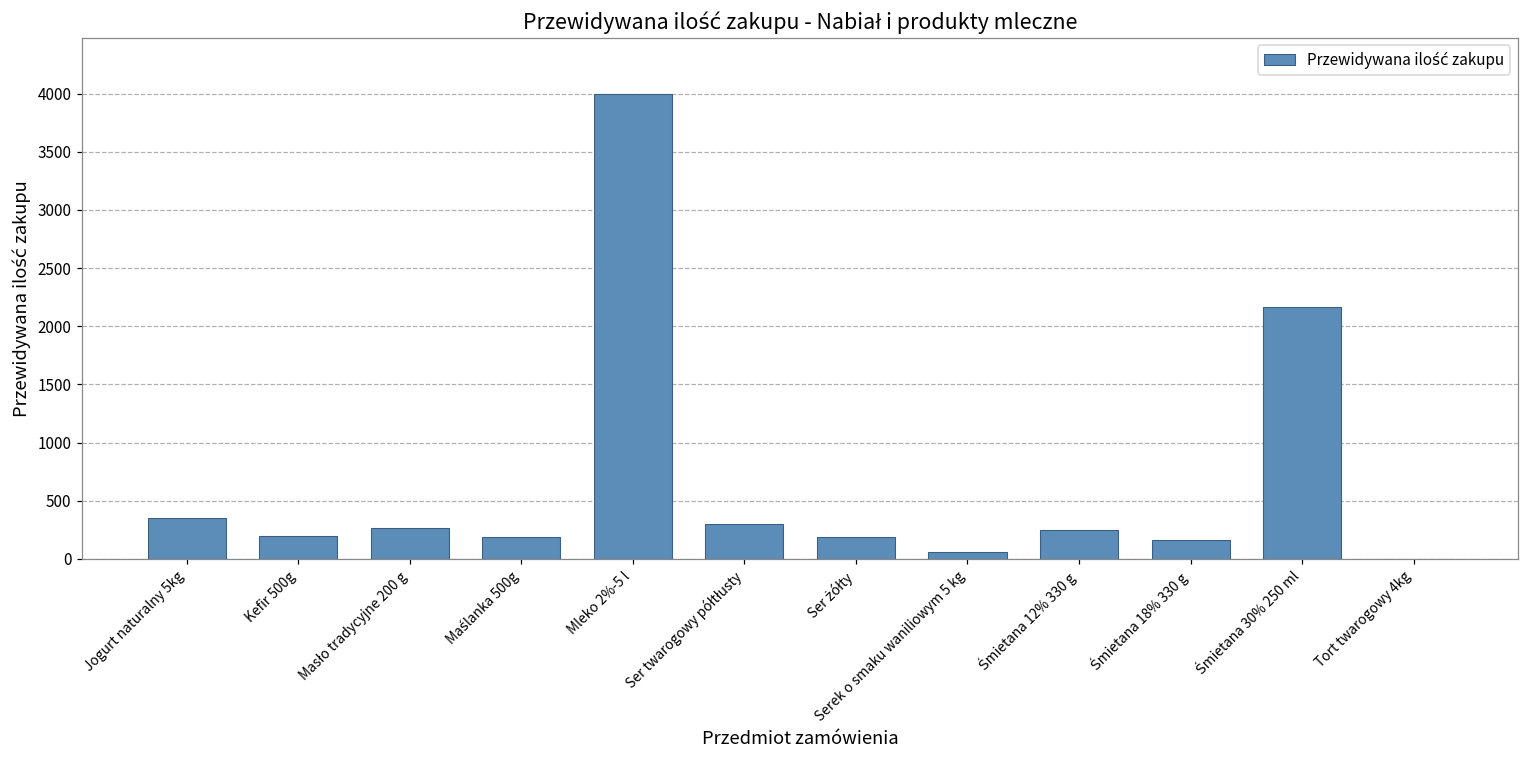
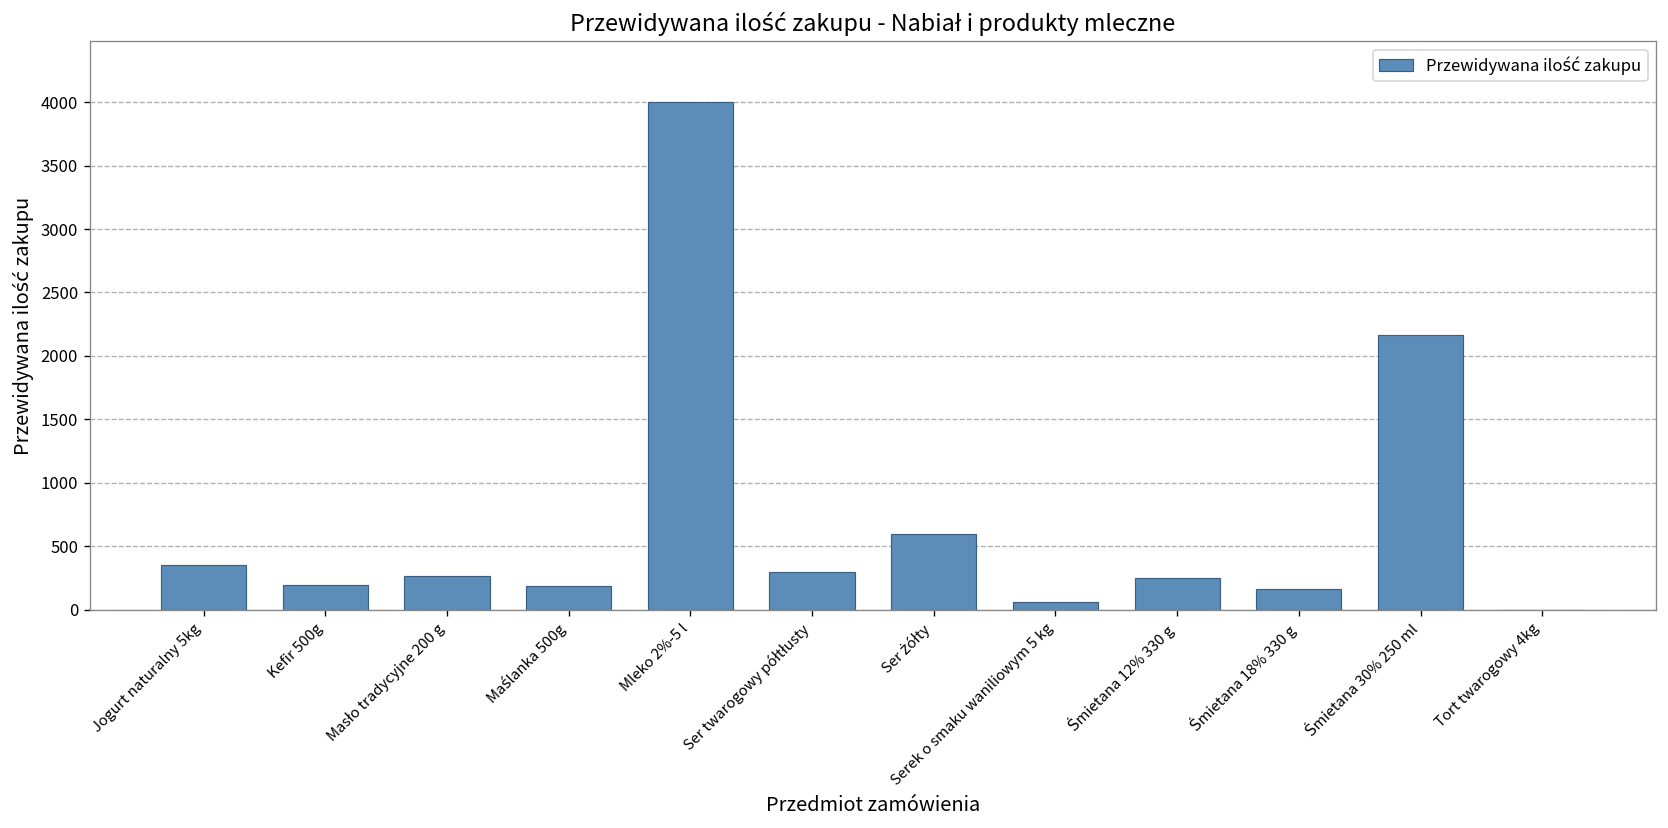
  {
    "Jogurt naturalny 5kg": 350,
    "Kefir 500g": 200,
    "Masło tradycyjne 200 g": 270,
    "Maślanka 500g": 190,
    "Mleko 2%-5 l": 4000,
    "Ser twarogowy półtłusty": 300,
-   "Ser żółty": 190,
+   "Ser żółty": 600,
    "Serek o smaku waniliowym 5 kg": 60,
    "Śmietana 12% 330 g": 250,
    "Śmietana 18% 330 g": 160,
    "Śmietana 30% 250 ml": 2170
  }
